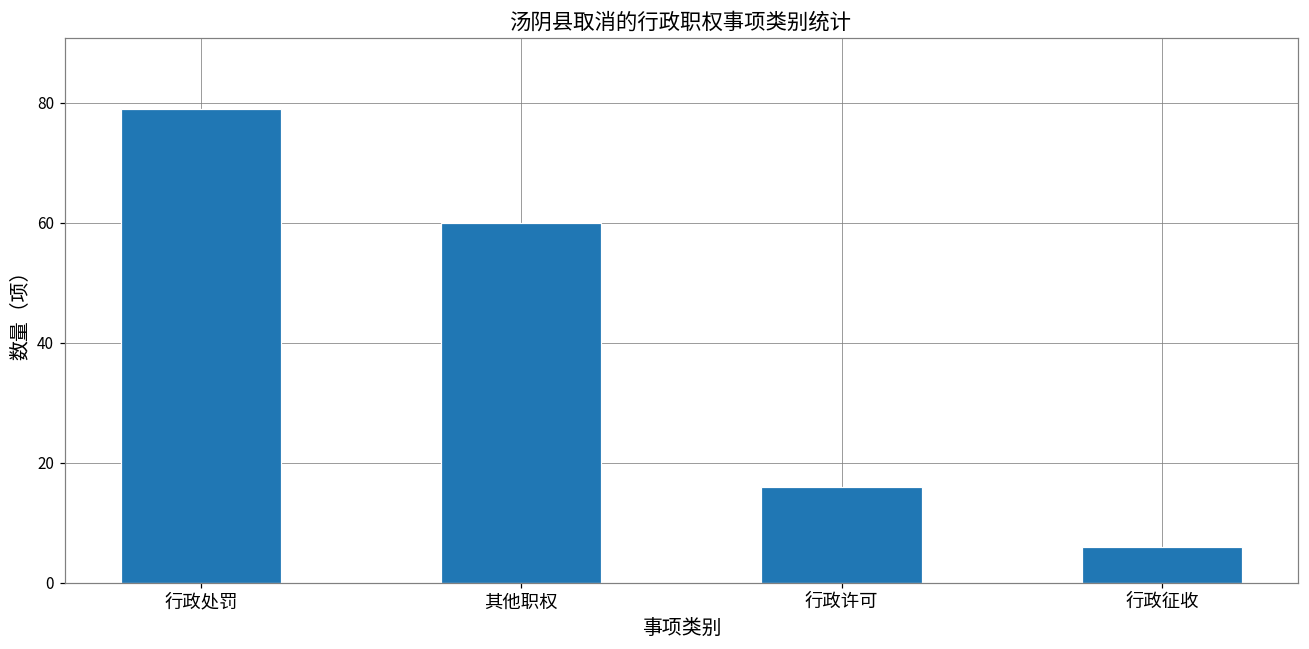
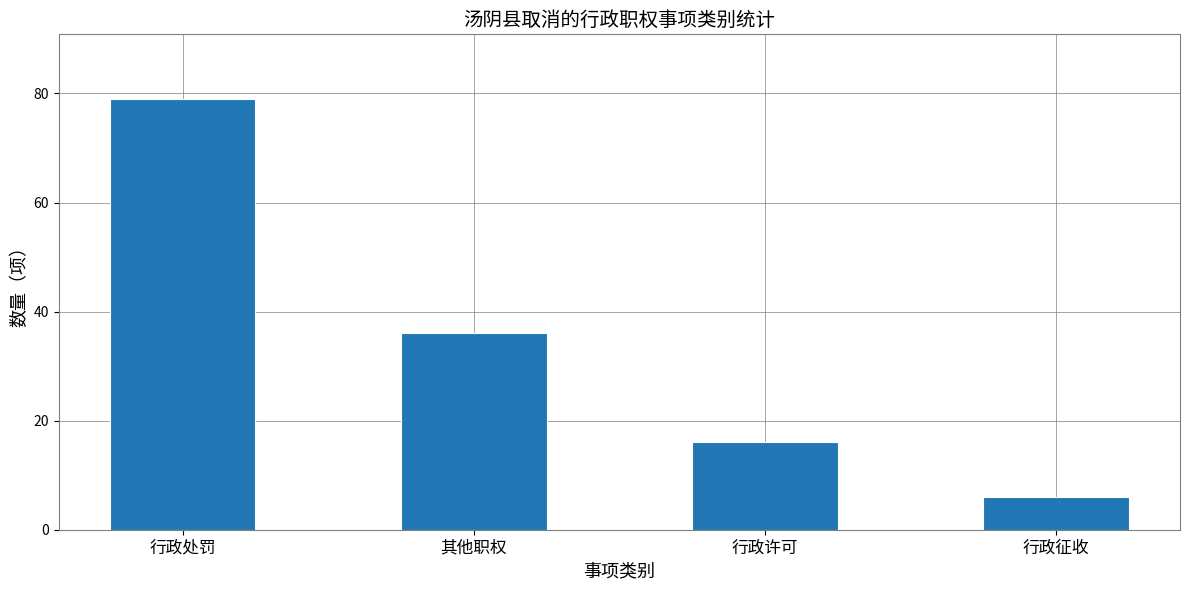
  {
    "行政处罚": 79,
-   "其他职权": 60,
+   "其他职权": 36,
    "行政许可": 16,
    "行政征收": 6
  }
